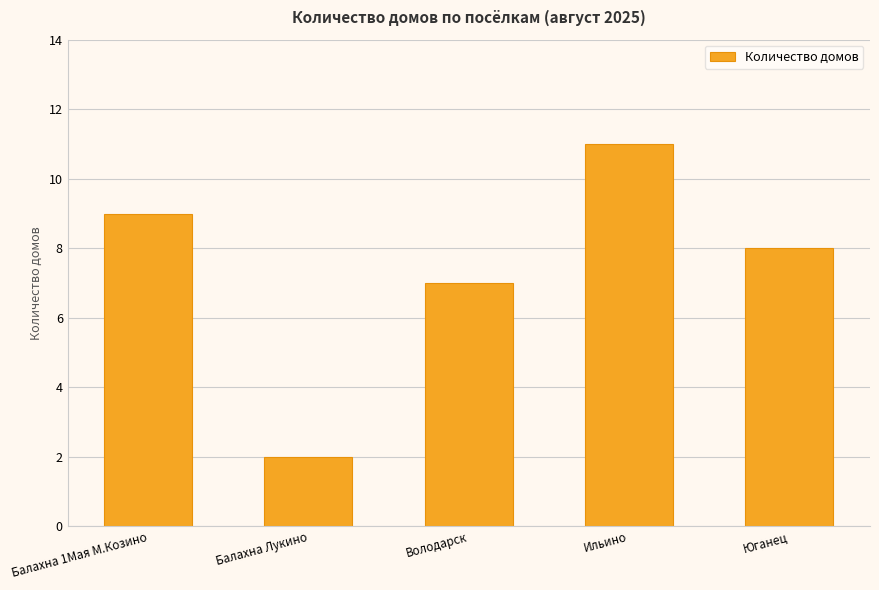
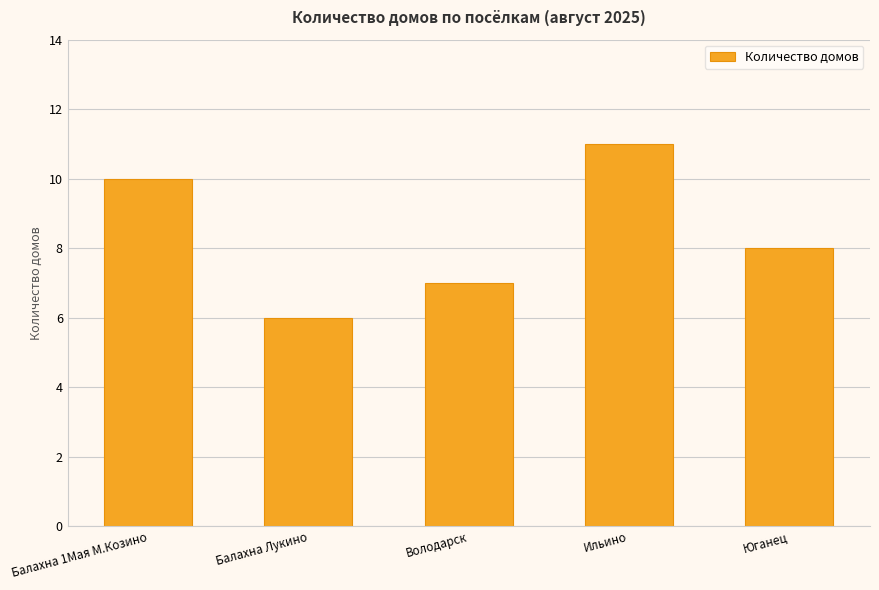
  {
-   "Балахна 1Мая М.Козино": 9,
-   "Балахна Лукино": 2,
+   "Балахна 1Мая М.Козино": 10,
+   "Балахна Лукино": 6,
    "Володарск": 7,
    "Ильино": 11,
    "Юганец": 8
  }
